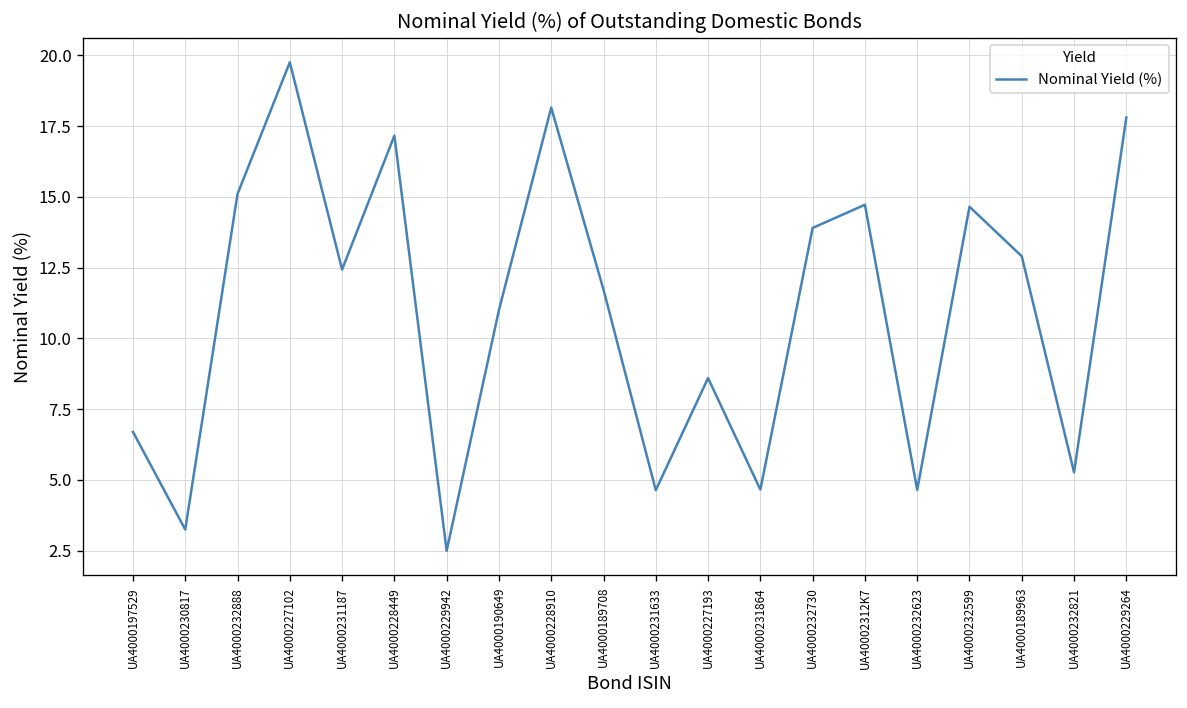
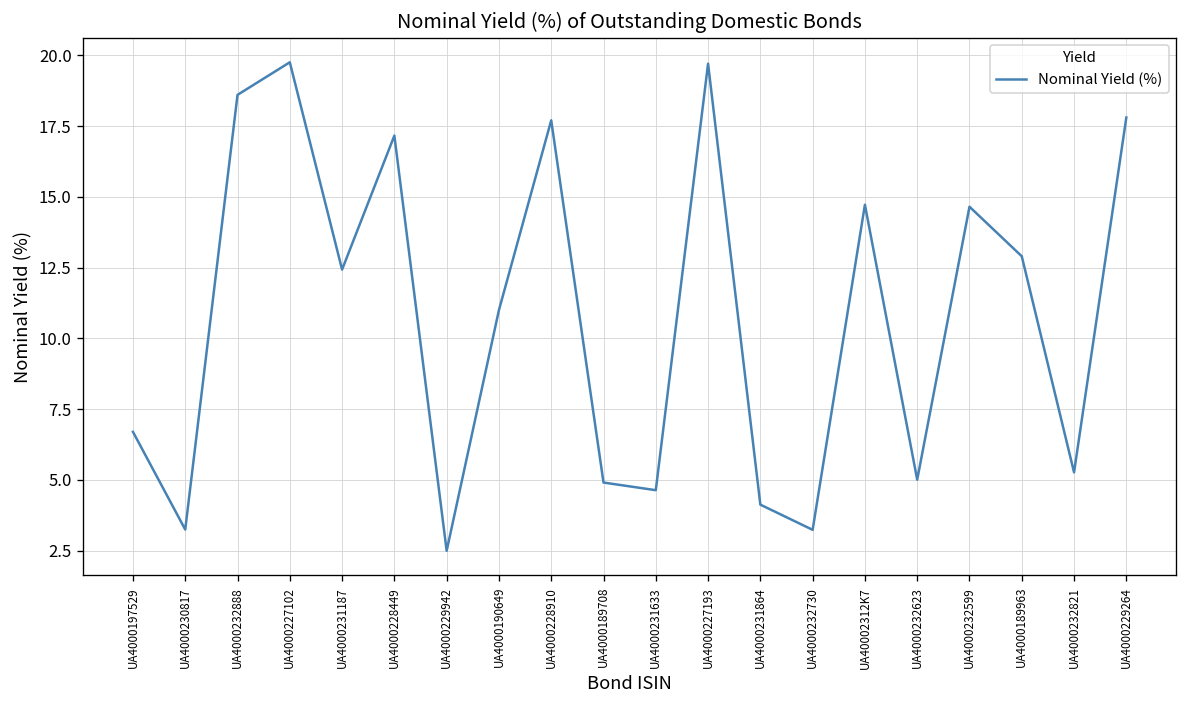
  {
    "UA4000197529": 6.7,
    "UA4000230817": 3.3,
-   "UA4000232888": 15.1,
+   "UA4000232888": 18.6,
    "UA4000227102": 19.8,
    "UA4000231187": 12.4,
    "UA4000228449": 17.2,
    "UA4000229942": 2.5,
    "UA4000190649": 11.0,
-   "UA4000228910": 18.2,
-   "UA4000189708": 11.7,
+   "UA4000228910": 17.7,
+   "UA4000189708": 4.9,
    "UA4000231633": 4.6,
-   "UA4000227193": 8.6,
-   "UA4000231864": 4.7,
-   "UA4000232730": 13.9,
+   "UA4000227193": 19.7,
+   "UA4000231864": 4.1,
+   "UA4000232730": 3.2,
    "UA40002312K7": 14.7,
-   "UA4000232623": 4.7,
+   "UA4000232623": 5.0,
    "UA4000232599": 14.7,
    "UA4000189963": 12.9,
    "UA4000232821": 5.3,
    "UA4000229264": 17.8
  }
